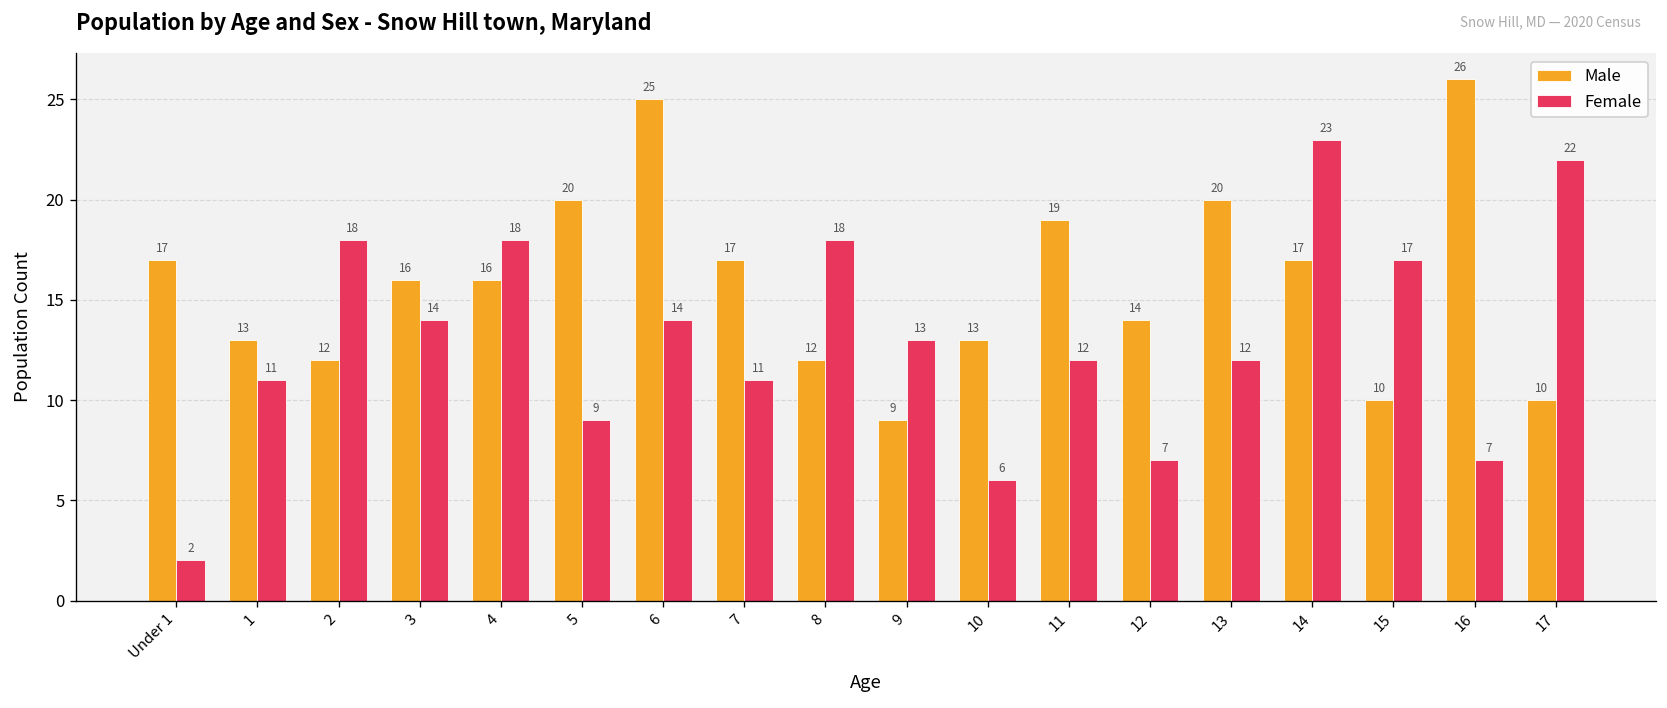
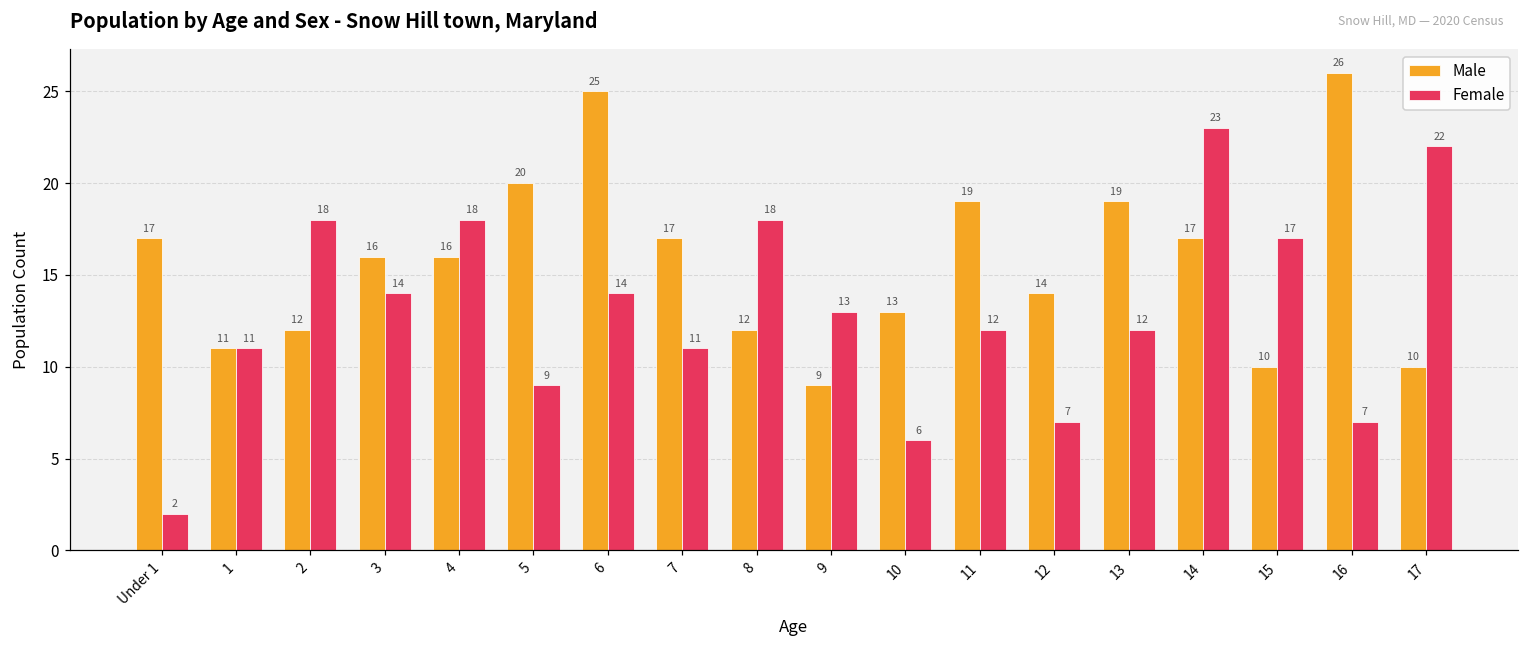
  {
    "Male": {
      "Under 1": 17,
-     "1": 13,
+     "1": 11,
      "2": 12,
      "3": 16,
      "4": 16,
      "5": 20,
      "6": 25,
      "7": 17,
      "8": 12,
      "9": 9,
      "10": 13,
      "11": 19,
      "12": 14,
-     "13": 20,
+     "13": 19,
      "14": 17,
      "15": 10,
      "16": 26,
      "17": 10
    },
    "Female": {
      "Under 1": 2,
      "1": 11,
      "2": 18,
      "3": 14,
      "4": 18,
      "5": 9,
      "6": 14,
      "7": 11,
      "8": 18,
      "9": 13,
      "10": 6,
      "11": 12,
      "12": 7,
      "13": 12,
      "14": 23,
      "15": 17,
      "16": 7,
      "17": 22
    }
  }
